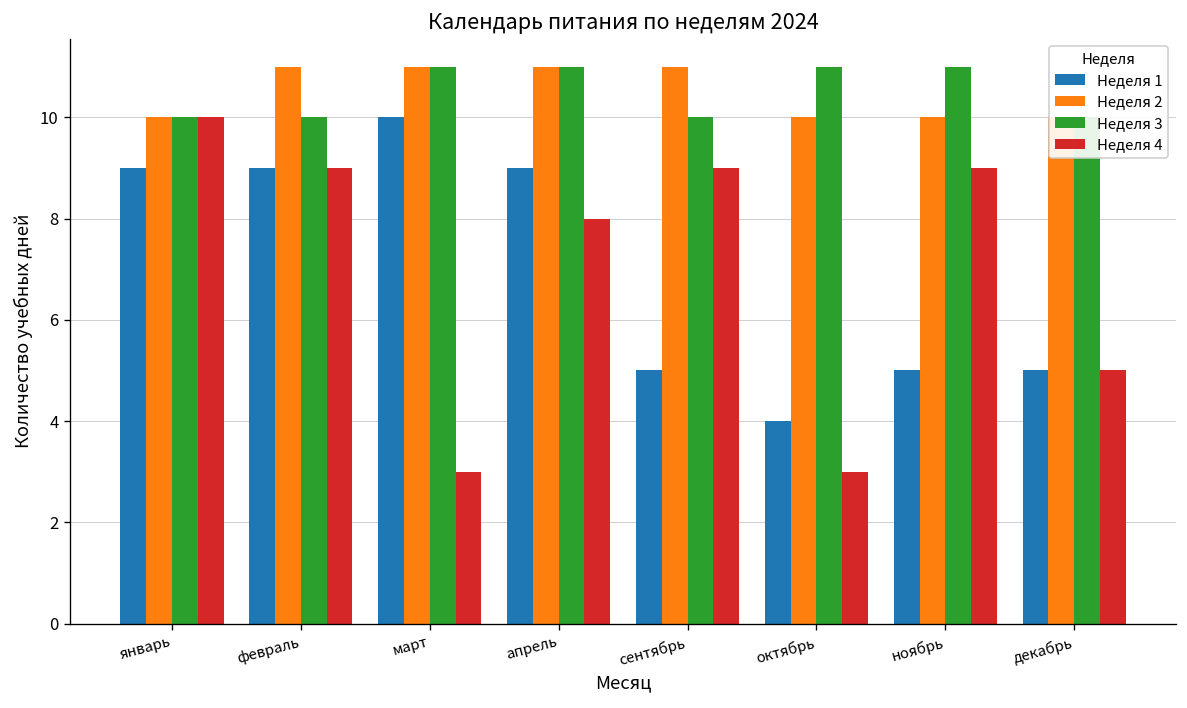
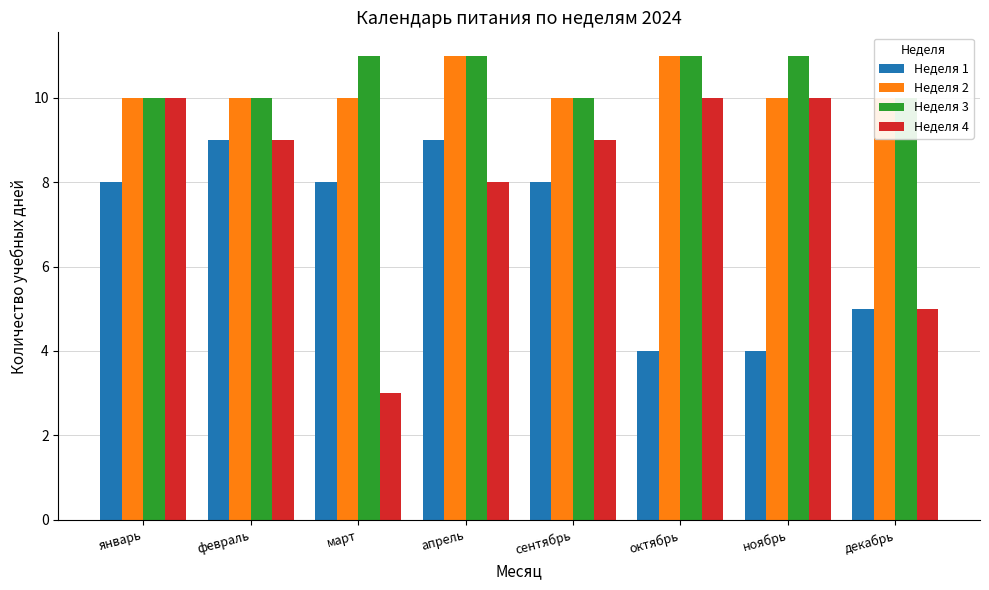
  {
    "Неделя 1": {
-     "январь": 9,
+     "январь": 8,
      "февраль": 9,
-     "март": 10,
+     "март": 8,
      "апрель": 9,
-     "сентябрь": 5,
+     "сентябрь": 8,
      "октябрь": 4,
-     "ноябрь": 5,
+     "ноябрь": 4,
      "декабрь": 5
    },
    "Неделя 2": {
      "январь": 10,
-     "февраль": 11,
-     "март": 11,
+     "февраль": 10,
+     "март": 10,
      "апрель": 11,
-     "сентябрь": 11,
-     "октябрь": 10,
+     "сентябрь": 10,
+     "октябрь": 11,
      "ноябрь": 10
    },
    "Неделя 3": {
      "январь": 10,
      "февраль": 10,
      "март": 11,
      "апрель": 11,
      "сентябрь": 10,
      "октябрь": 11,
      "ноябрь": 11
    },
    "Неделя 4": {
      "январь": 10,
      "февраль": 9,
      "март": 3,
      "апрель": 8,
      "сентябрь": 9,
-     "октябрь": 3,
-     "ноябрь": 9,
+     "октябрь": 10,
+     "ноябрь": 10,
      "декабрь": 5
    }
  }
